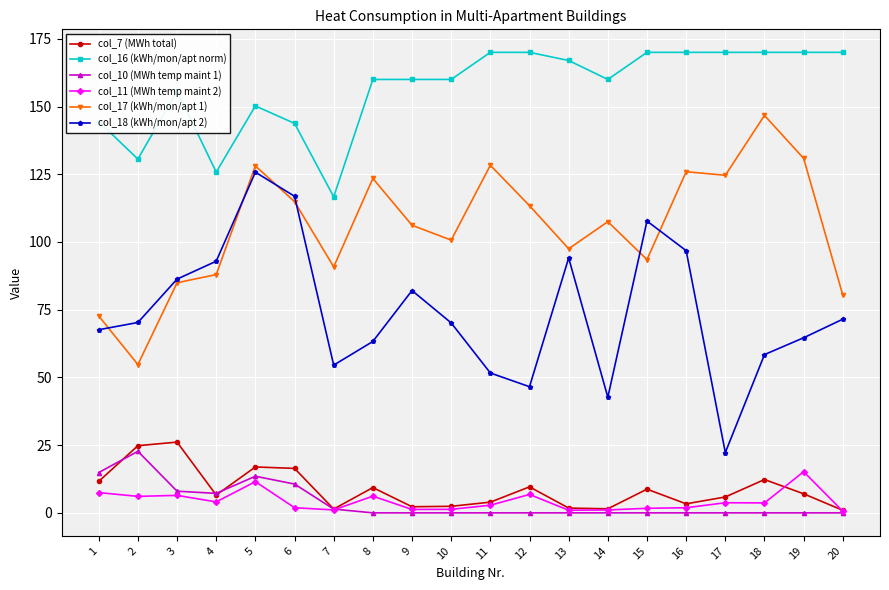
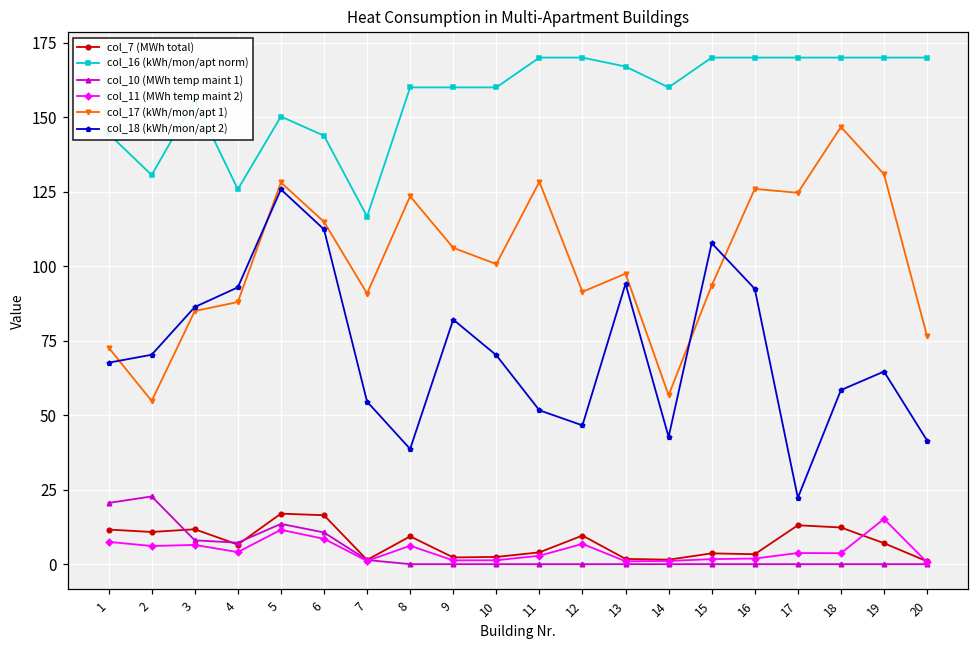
  {
    "col_7 (MWh total)": {
      "1": 12,
-     "2": 25,
-     "3": 26,
+     "2": 11,
+     "3": 12,
      "5": 17,
      "6": 16,
      "8": 9,
      "9": 2,
      "10": 2,
      "11": 4,
      "12": 10,
-     "15": 9,
+     "15": 4,
      "16": 3,
-     "17": 6,
+     "17": 13,
      "18": 12,
      "19": 7
    },
    "col_16 (kWh/mon/apt norm)": {
      "2": 131,
      "4": 126,
      "5": 150,
      "6": 144,
      "7": 117,
      "8": 160,
      "9": 160,
      "10": 160,
      "11": 170,
      "12": 170,
      "13": 167,
      "14": 160,
      "15": 170,
      "16": 170,
      "17": 170,
      "18": 170,
      "19": 170,
      "20": 170
    },
    "col_10 (MWh temp maint 1)": {
-     "1": 15,
+     "1": 21,
      "2": 23,
      "3": 8,
      "5": 14,
      "6": 11,
      "8": 0,
      "9": 0,
      "10": 0,
      "11": 0,
      "12": 0,
      "13": 0,
      "14": 0,
      "15": 0,
      "16": 0,
      "17": 0,
      "18": 0,
      "19": 0
    },
    "col_11 (MWh temp maint 2)": {
      "1": 7,
      "2": 6,
      "3": 6,
      "4": 4,
      "5": 12,
-     "6": 2,
+     "6": 9,
      "8": 6,
      "9": 1,
      "10": 1,
      "11": 3,
      "12": 7,
      "15": 2,
      "16": 2,
      "17": 4,
      "18": 4,
      "19": 15
    },
    "col_17 (kWh/mon/apt 1)": {
      "1": 73,
      "2": 55,
      "3": 85,
      "4": 88,
      "5": 128,
      "6": 115,
      "7": 91,
      "8": 123,
      "9": 106,
      "10": 101,
      "11": 128,
-     "12": 113,
+     "12": 91,
      "13": 98,
-     "14": 108,
+     "14": 57,
      "15": 94,
      "16": 126,
      "17": 125,
      "18": 147,
      "19": 131,
-     "20": 80
+     "20": 77
    },
    "col_18 (kWh/mon/apt 2)": {
      "1": 68,
      "2": 70,
      "3": 86,
      "4": 93,
      "5": 126,
-     "6": 117,
+     "6": 112,
      "7": 55,
-     "8": 63,
+     "8": 39,
      "9": 82,
      "10": 70,
      "11": 52,
      "12": 47,
      "13": 94,
      "14": 43,
      "15": 108,
-     "16": 97,
+     "16": 92,
      "17": 22,
      "18": 58,
      "19": 65,
-     "20": 72
+     "20": 42
    }
  }
